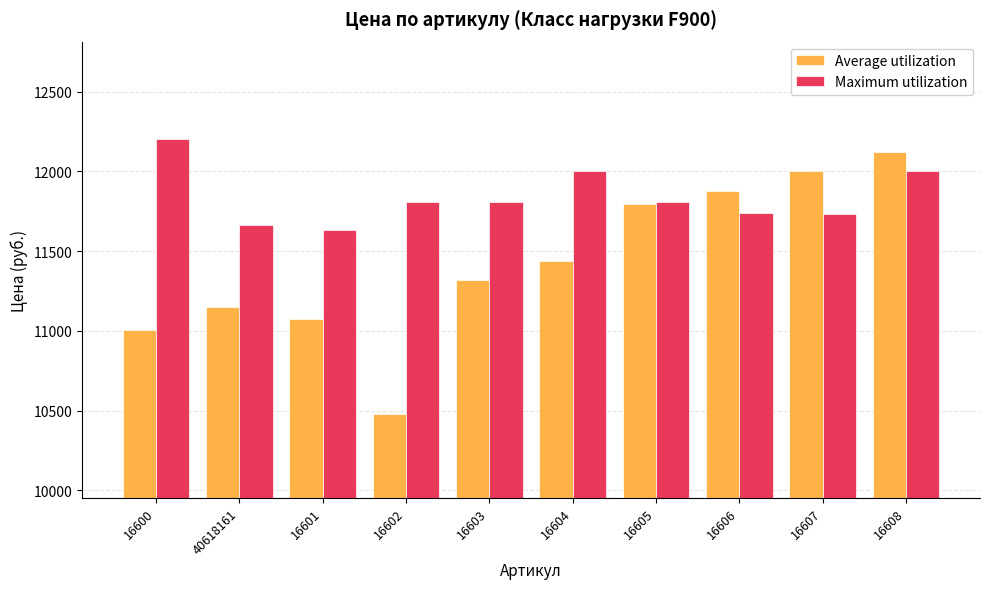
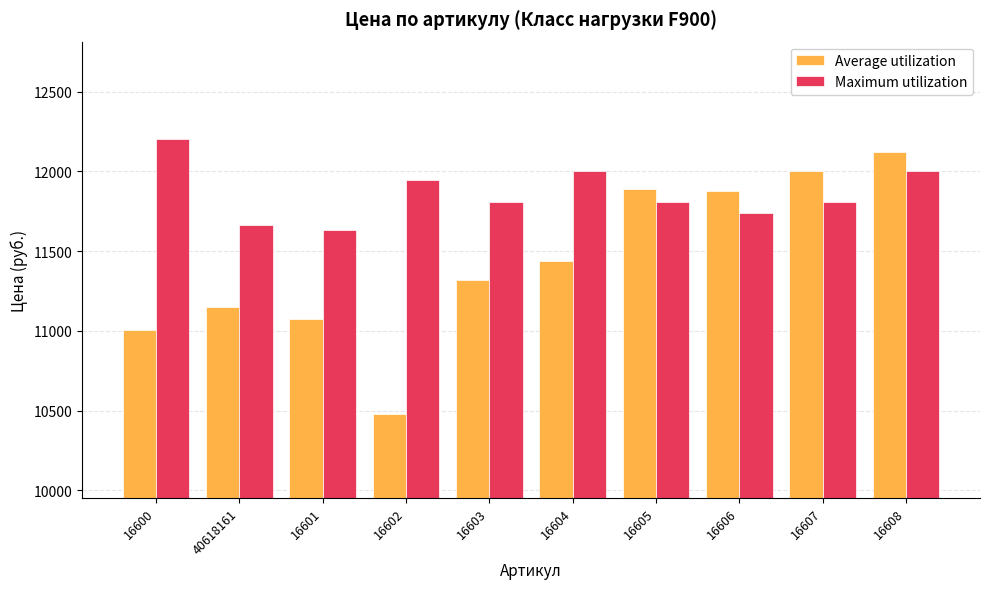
  {
    "Average utilization": {
      "16600": 11000,
      "40618161": 11150,
      "16601": 11080,
      "16602": 10480,
      "16603": 11320,
      "16604": 11440,
-     "16605": 11800,
+     "16605": 11890,
      "16606": 11880,
      "16607": 12000,
      "16608": 12120
    },
    "Maximum utilization": {
      "16600": 12200,
      "40618161": 11660,
      "16601": 11630,
-     "16602": 11810,
+     "16602": 11950,
      "16603": 11810,
      "16604": 12000,
      "16605": 11810,
      "16606": 11740,
-     "16607": 11730,
+     "16607": 11810,
      "16608": 12000
    }
  }
